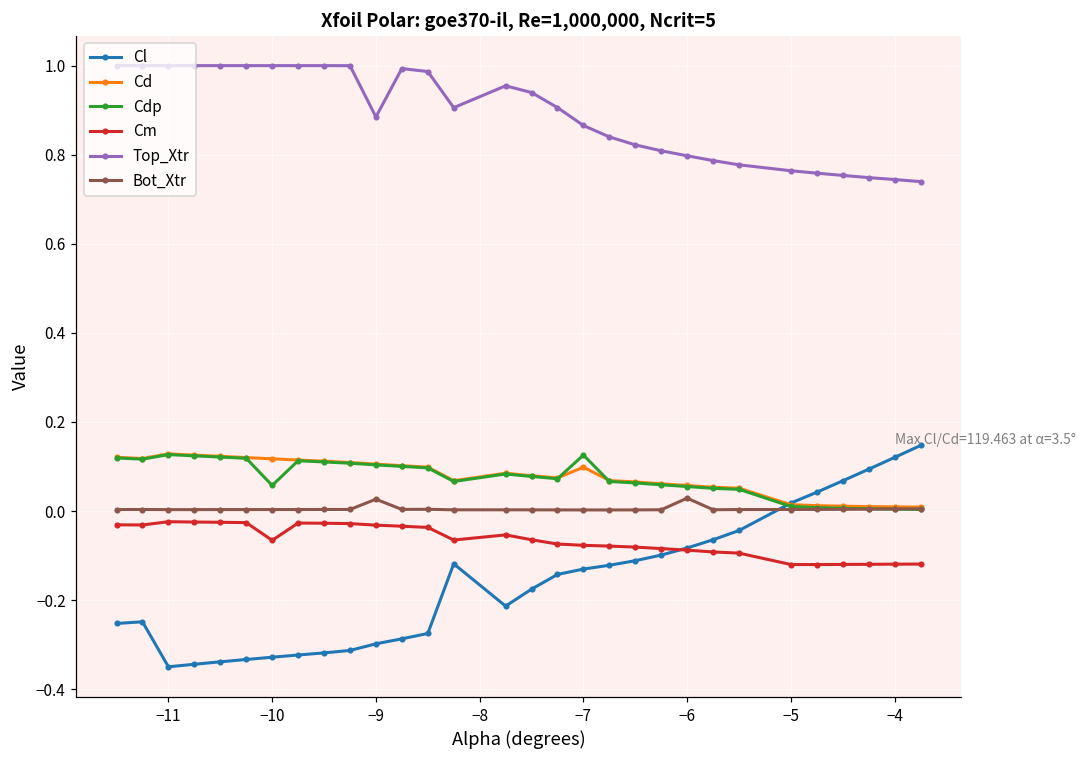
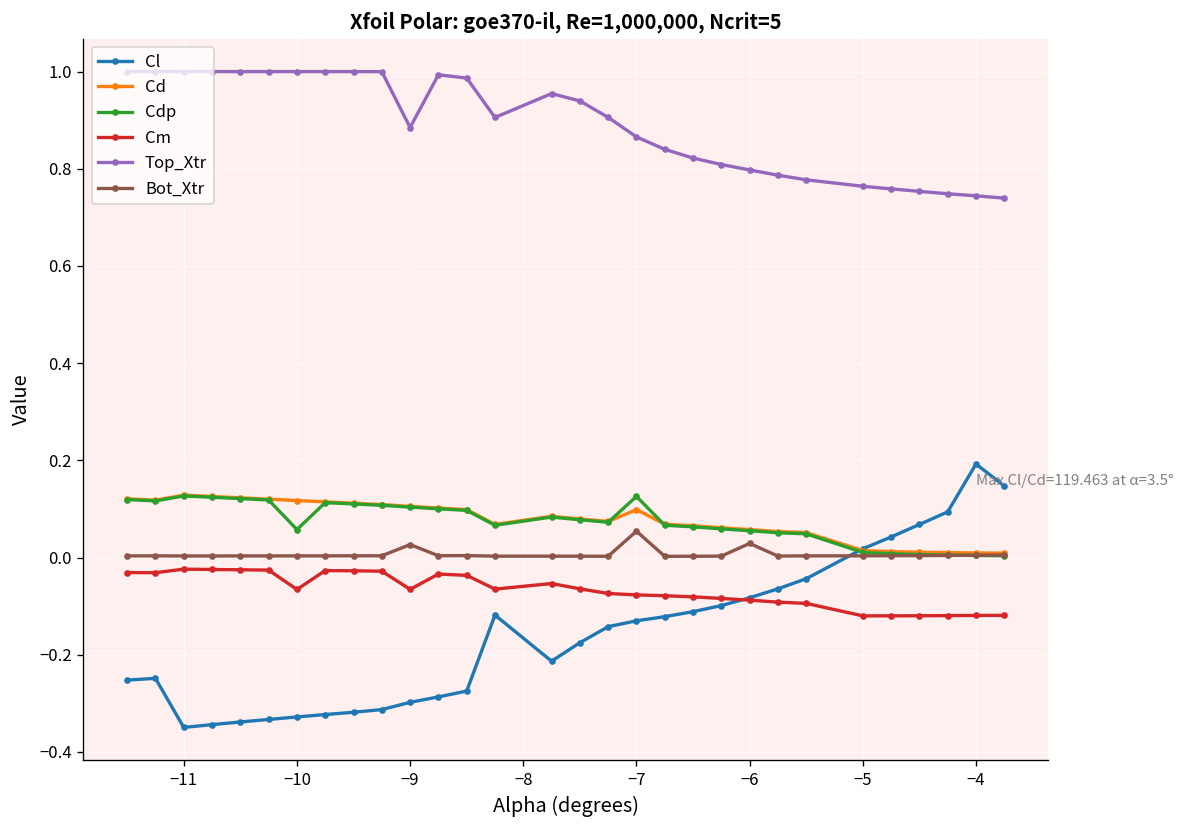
  {
    "Cl": {
      "−11": -0.35,
      "−10": -0.33,
      "−9": -0.30,
      "−7": -0.13,
-     "−4": 0.12
+     "−4": 0.19
    },
    "Cd": {
      "−10": 0.12,
      "−7": 0.10
    },
    "Cdp": {
      "−10": 0.06,
      "−7": 0.13
    },
    "Cm": {
      "−11": -0.02,
      "−10": -0.07,
-     "−9": -0.03,
+     "−9": -0.07,
      "−7": -0.08,
      "−5": -0.12,
      "−4": -0.12
    },
    "Top_Xtr": {
      "−10": 1.00,
      "−9": 0.88,
      "−7": 0.87,
      "−6": 0.80,
      "−5": 0.76,
      "−4": 0.74
    },
    "Bot_Xtr": {
      "−11": 0.00,
      "−10": 0.00,
      "−9": 0.03,
-     "−7": 0.00,
+     "−7": 0.05,
      "−6": 0.03,
      "−5": 0.00
    }
  }
